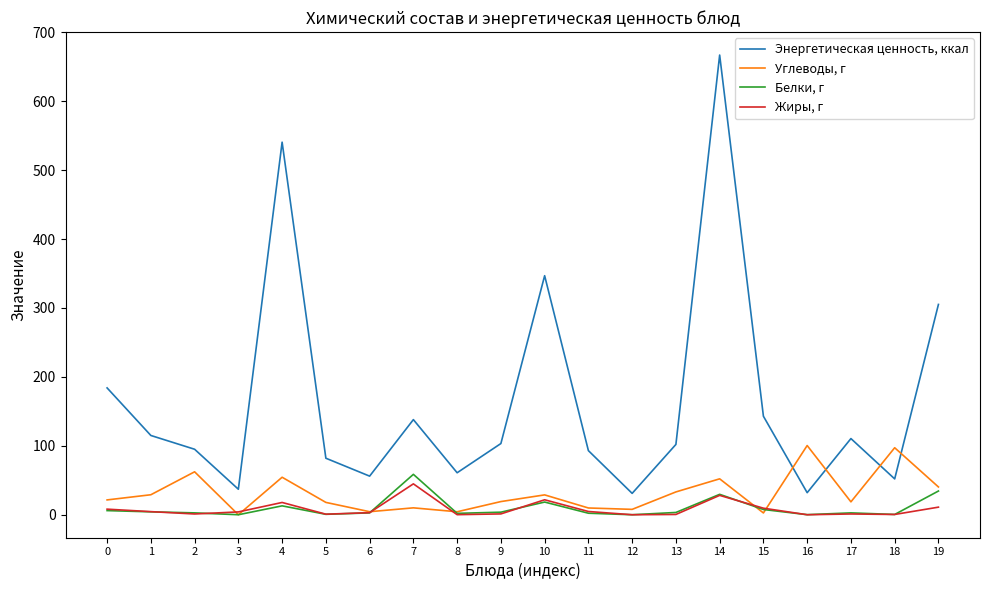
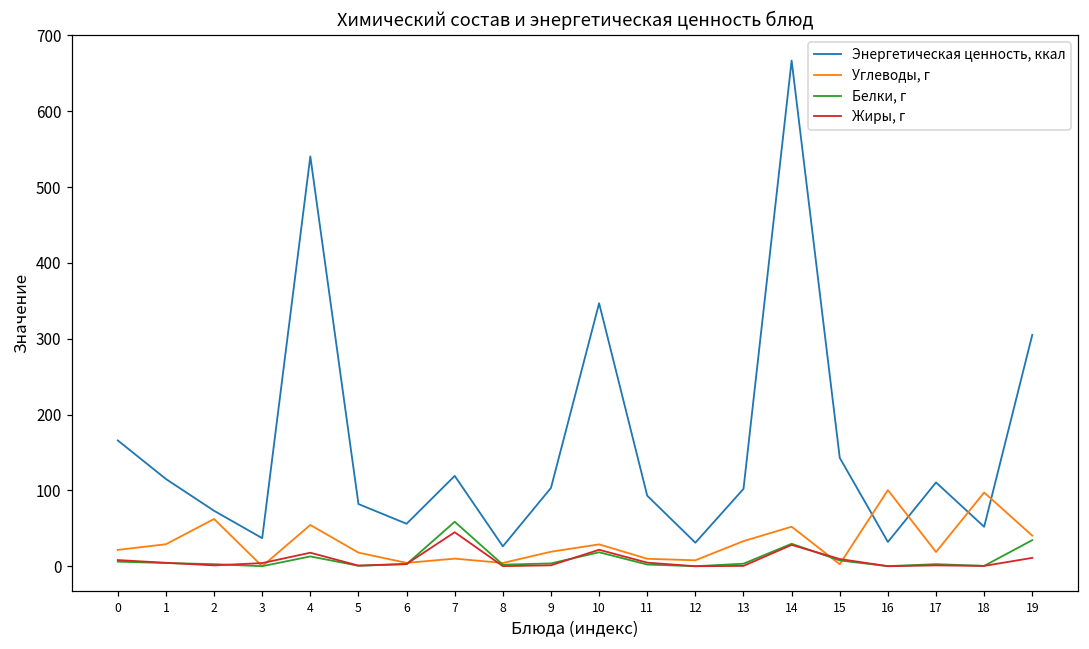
  {
    "Энергетическая ценность, ккал": {
-     "0": 180,
+     "0": 170,
      "1": 120,
-     "2": 100,
+     "2": 70,
      "3": 40,
      "4": 540,
      "5": 80,
      "6": 60,
-     "7": 140,
-     "8": 60,
+     "7": 120,
+     "8": 30,
      "9": 100,
      "10": 350,
      "11": 90,
      "12": 30,
      "13": 100,
      "14": 670,
      "15": 140,
      "16": 30,
      "17": 110,
      "18": 50,
      "19": 310
    },
    "Углеводы, г": {
      "0": 20,
      "1": 30,
      "2": 60,
      "4": 50,
      "5": 20,
      "7": 10,
      "9": 20,
      "10": 30,
      "11": 10,
      "12": 10,
      "13": 30,
      "14": 50,
      "15": 0,
      "16": 100,
      "17": 20,
      "18": 100,
      "19": 40
    },
    "Белки, г": {
      "4": 10,
      "7": 60,
      "19": 30
    },
    "Жиры, г": {
      "3": 0,
      "4": 20,
      "7": 40,
      "19": 10
    }
  }
